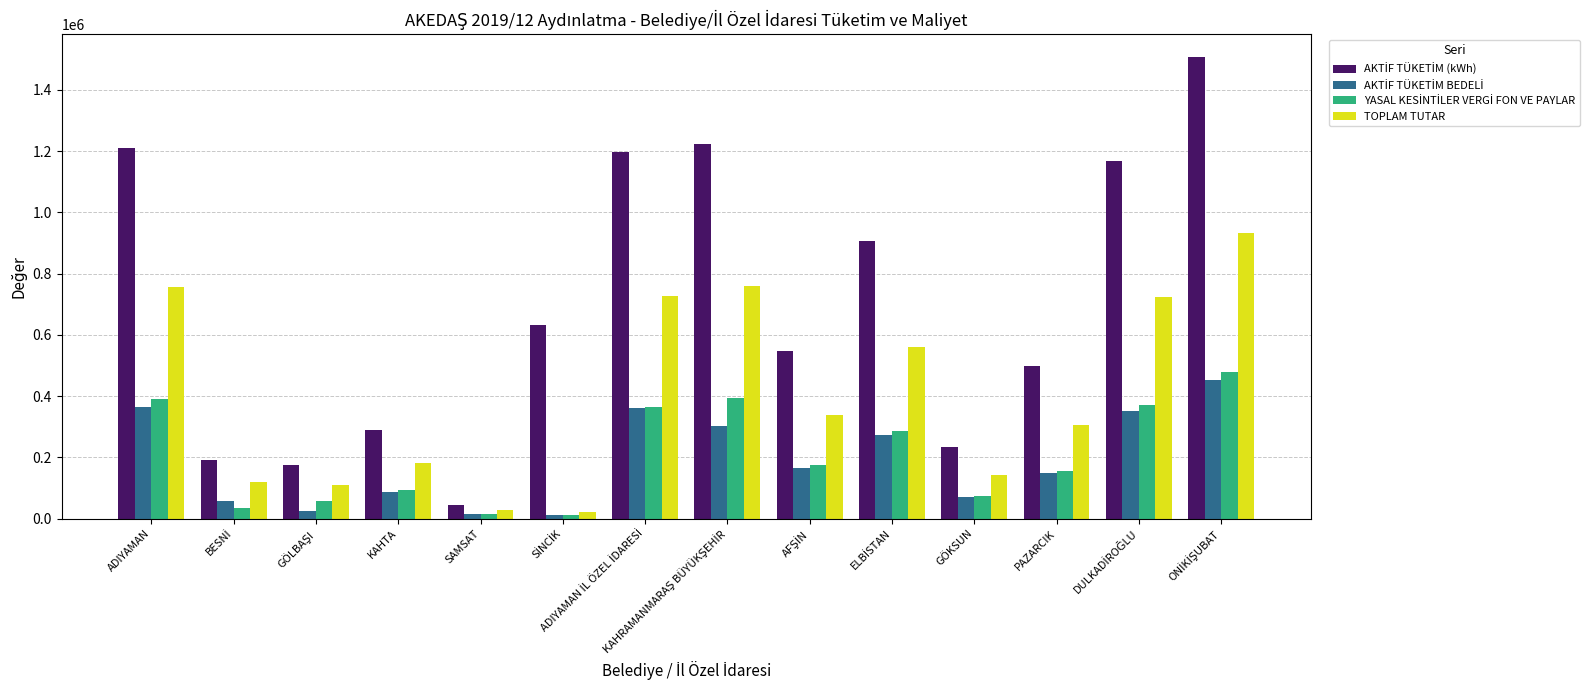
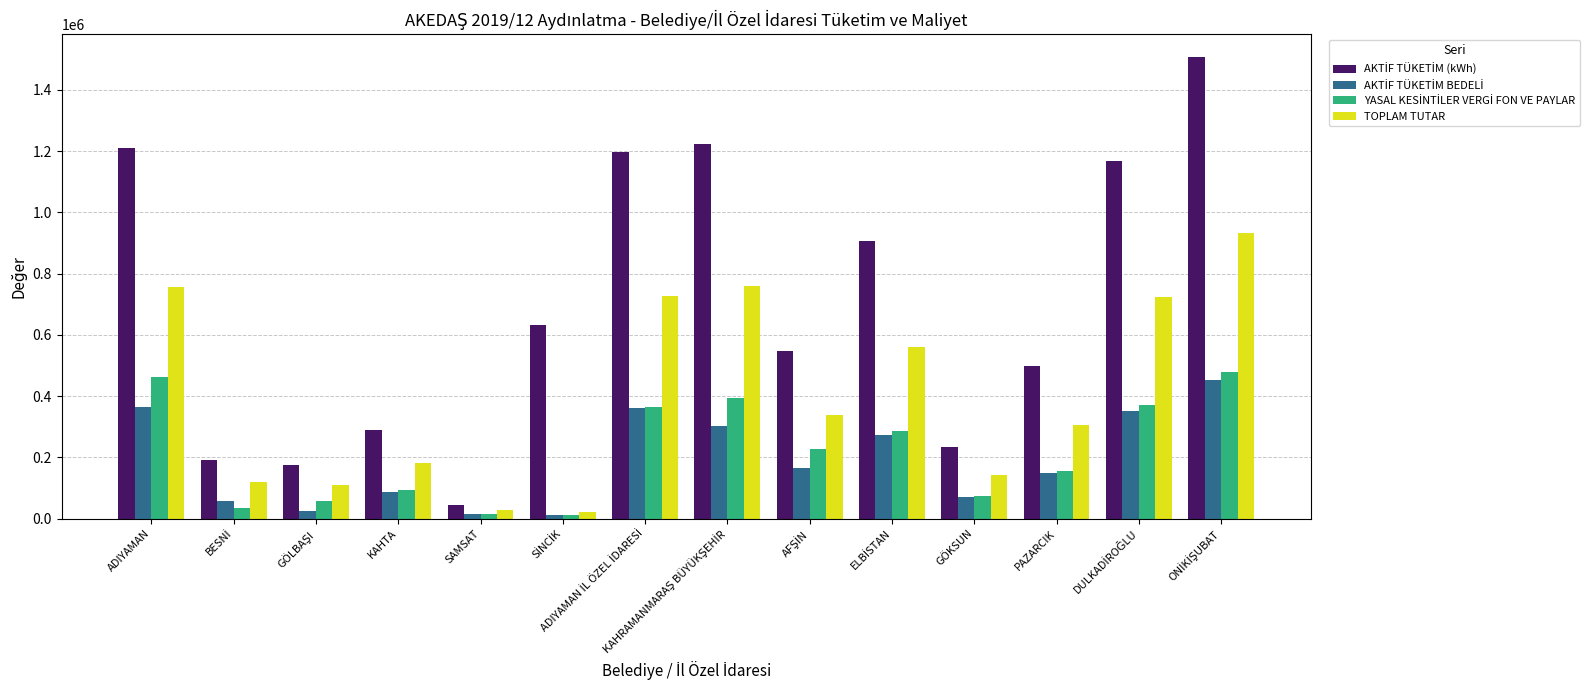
  {
    "AKTİF TÜKETİM (kWh)": {
      "ADIYAMAN": 1210000,
      "BESNİ": 190000,
      "GÖLBAŞI": 170000,
      "KAHTA": 290000,
      "SAMSAT": 50000,
      "SİNCİK": 630000,
      "ADIYAMAN İL ÖZEL İDARESİ": 1200000,
      "KAHRAMANMARAŞ BÜYÜKŞEHİR": 1220000,
      "AFŞİN": 550000,
      "ELBİSTAN": 910000,
      "GÖKSUN": 230000,
      "PAZARCIK": 500000,
      "DULKADİROĞLU": 1170000,
      "ONİKİŞUBAT": 1510000
    },
    "AKTİF TÜKETİM BEDELİ": {
      "ADIYAMAN": 370000,
      "BESNİ": 60000,
      "GÖLBAŞI": 30000,
      "KAHTA": 90000,
      "SAMSAT": 10000,
      "SİNCİK": 10000,
      "ADIYAMAN İL ÖZEL İDARESİ": 360000,
      "KAHRAMANMARAŞ BÜYÜKŞEHİR": 300000,
      "AFŞİN": 160000,
      "ELBİSTAN": 270000,
      "GÖKSUN": 70000,
      "PAZARCIK": 150000,
      "DULKADİROĞLU": 350000,
      "ONİKİŞUBAT": 450000
    },
    "YASAL KESİNTİLER VERGİ FON VE PAYLAR": {
-     "ADIYAMAN": 390000,
+     "ADIYAMAN": 460000,
      "BESNİ": 30000,
      "GÖLBAŞI": 60000,
      "KAHTA": 90000,
      "SAMSAT": 10000,
      "SİNCİK": 10000,
      "ADIYAMAN İL ÖZEL İDARESİ": 370000,
      "KAHRAMANMARAŞ BÜYÜKŞEHİR": 390000,
-     "AFŞİN": 170000,
+     "AFŞİN": 230000,
      "ELBİSTAN": 290000,
      "GÖKSUN": 70000,
      "PAZARCIK": 160000,
      "DULKADİROĞLU": 370000,
      "ONİKİŞUBAT": 480000
    },
    "TOPLAM TUTAR": {
      "ADIYAMAN": 760000,
      "BESNİ": 120000,
      "GÖLBAŞI": 110000,
      "KAHTA": 180000,
      "SAMSAT": 30000,
      "SİNCİK": 20000,
      "ADIYAMAN İL ÖZEL İDARESİ": 730000,
      "KAHRAMANMARAŞ BÜYÜKŞEHİR": 760000,
      "AFŞİN": 340000,
      "ELBİSTAN": 560000,
      "GÖKSUN": 140000,
      "PAZARCIK": 310000,
      "DULKADİROĞLU": 720000,
      "ONİKİŞUBAT": 930000
    }
  }
